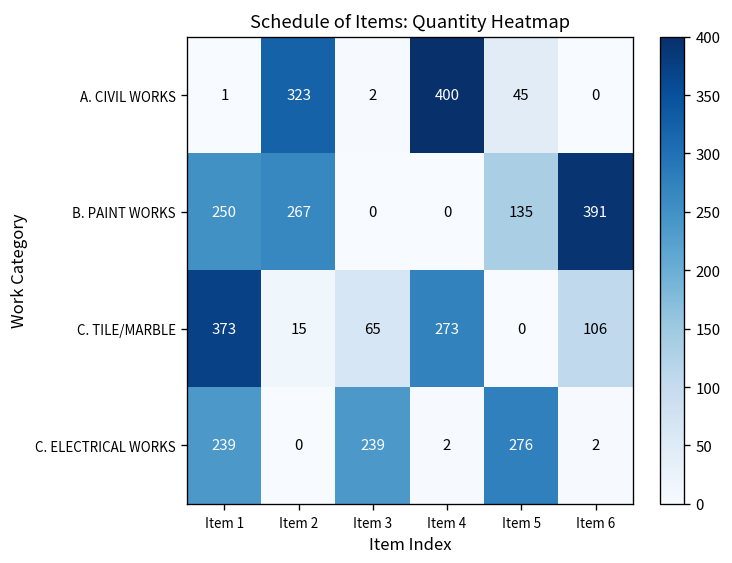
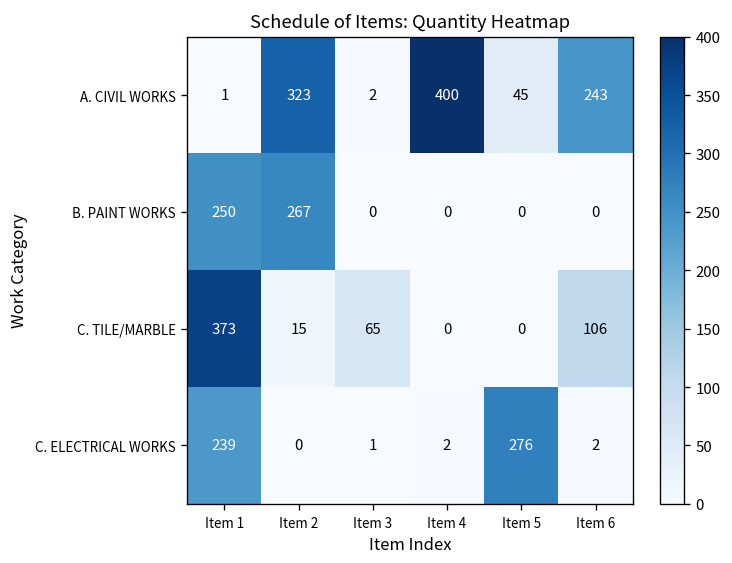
  {
    "A. CIVIL WORKS": {
      "Item 1": 1,
      "Item 2": 323,
      "Item 3": 2,
      "Item 4": 400,
      "Item 5": 45,
-     "Item 6": 0
+     "Item 6": 243
    },
    "B. PAINT WORKS": {
      "Item 1": 250,
      "Item 2": 267,
      "Item 3": 0,
      "Item 4": 0,
-     "Item 5": 135,
-     "Item 6": 391
+     "Item 5": 0,
+     "Item 6": 0
    },
    "C. TILE/MARBLE": {
      "Item 1": 373,
      "Item 2": 15,
      "Item 3": 65,
-     "Item 4": 273,
+     "Item 4": 0,
      "Item 5": 0,
      "Item 6": 106
    },
    "C. ELECTRICAL WORKS": {
      "Item 1": 239,
      "Item 2": 0,
-     "Item 3": 239,
+     "Item 3": 1,
      "Item 4": 2,
      "Item 5": 276,
      "Item 6": 2
    }
  }
